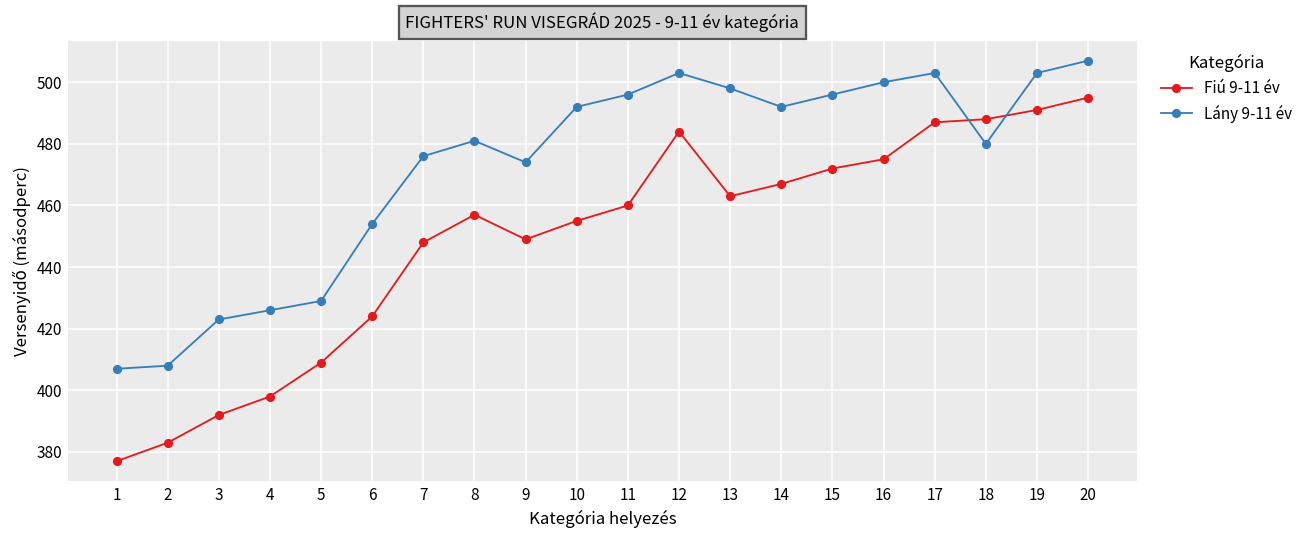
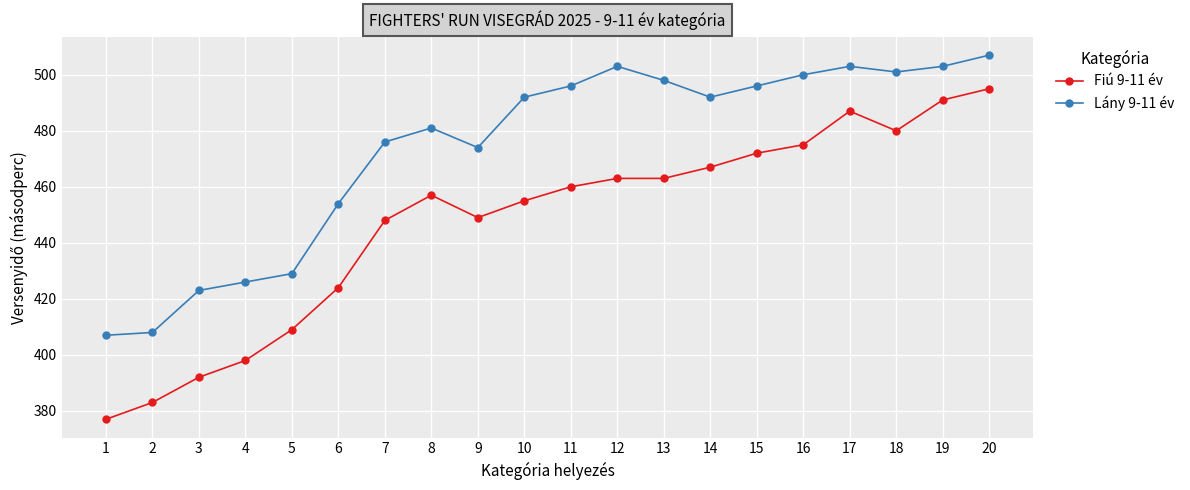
  {
    "Fiú 9-11 év": {
      "1": 377,
      "2": 383,
      "3": 392,
      "4": 398,
      "5": 409,
      "6": 424,
      "7": 448,
      "8": 457,
      "9": 449,
      "10": 455,
      "11": 460,
-     "12": 484,
+     "12": 463,
      "13": 463,
      "14": 467,
      "15": 472,
      "16": 475,
      "17": 487,
-     "18": 488,
+     "18": 480,
      "19": 491,
      "20": 495
    },
    "Lány 9-11 év": {
      "1": 407,
      "2": 408,
      "3": 423,
      "4": 426,
      "5": 429,
      "6": 454,
      "7": 476,
      "8": 481,
      "9": 474,
      "10": 492,
      "11": 496,
      "12": 503,
      "13": 498,
      "14": 492,
      "15": 496,
      "16": 500,
      "17": 503,
-     "18": 480,
+     "18": 501,
      "19": 503,
      "20": 507
    }
  }
